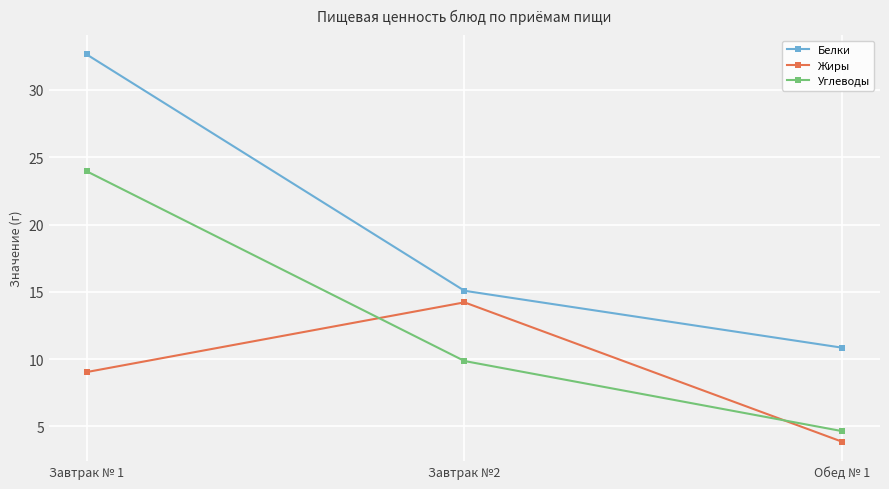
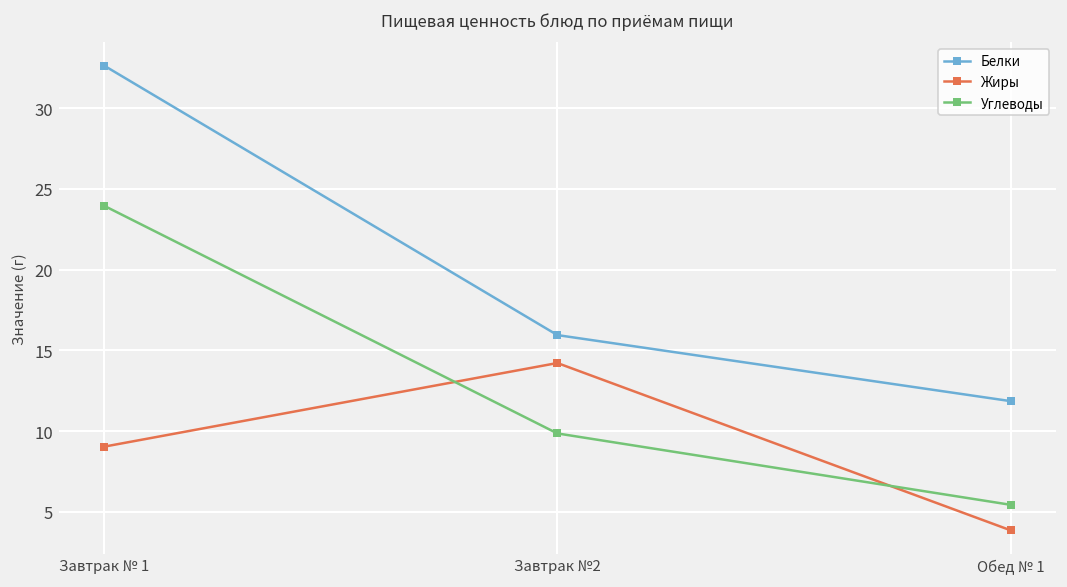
  {
    "Белки": {
      "Завтрак № 1": 32.6,
-     "Завтрак №2": 15.1,
-     "Обед № 1": 10.9
+     "Завтрак №2": 16.0,
+     "Обед № 1": 11.9
    },
    "Жиры": {
      "Завтрак № 1": 9.0,
      "Завтрак №2": 14.2,
      "Обед № 1": 3.9
    },
    "Углеводы": {
      "Завтрак № 1": 24.0,
      "Завтрак №2": 9.9,
-     "Обед № 1": 4.7
+     "Обед № 1": 5.4
    }
  }
